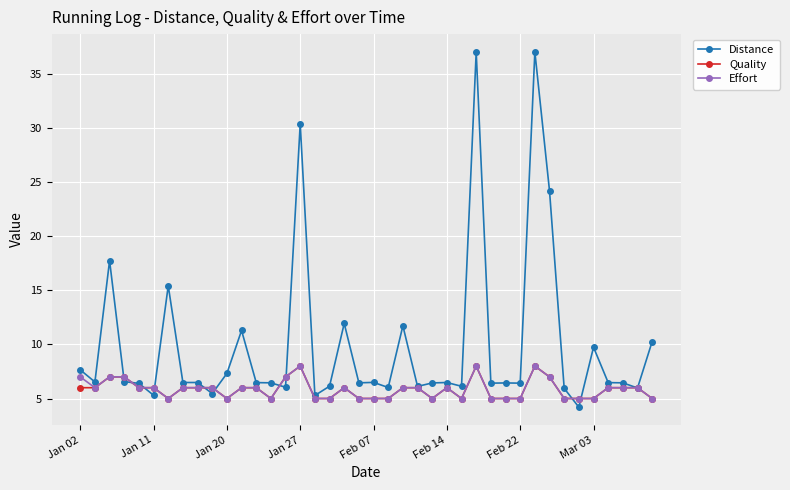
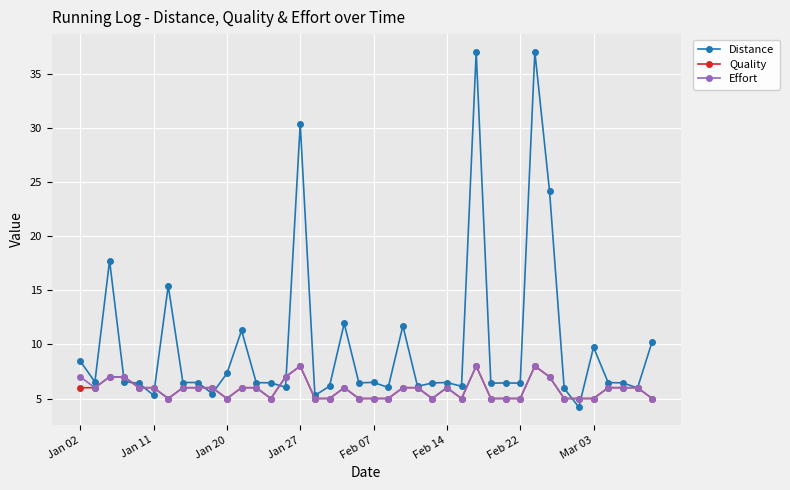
  {
    "Distance": {
-     "Jan 02": 7.7,
+     "Jan 02": 8.5,
      "Jan 11": 5.3,
      "Jan 20": 7.3,
      "Jan 27": 30.4,
      "Feb 07": 6.5,
      "Feb 14": 6.5,
      "Feb 22": 6.4,
      "Mar 03": 9.7
    },
    "Quality": {
      "Jan 02": 6.0
    },
    "Effort": {
      "Jan 02": 7.0
    }
  }
